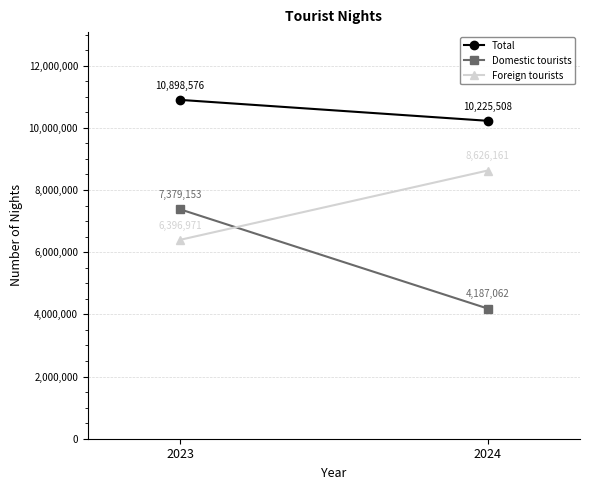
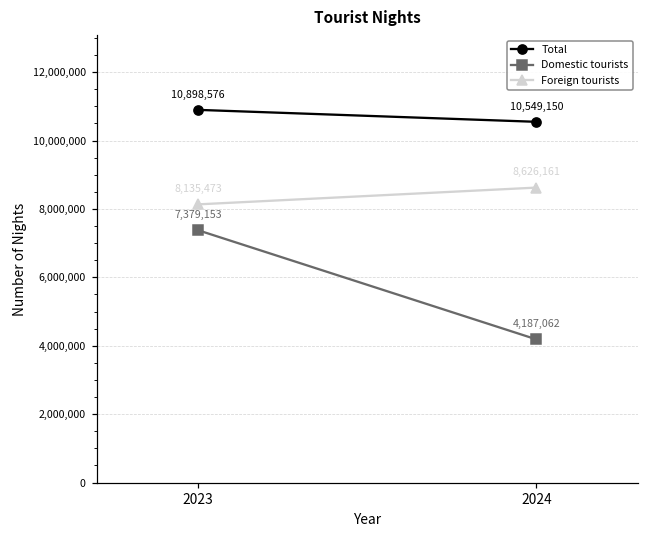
  {
    "Total": {
      "2023": "10,898,576",
-     "2024": "10,225,508"
+     "2024": "10,549,150"
    },
    "Domestic tourists": {
      "2023": "7,379,153",
      "2024": "4,187,062"
    },
    "Foreign tourists": {
-     "2023": "6,400,000",
+     "2023": "8,100,000",
      "2024": "8,600,000"
    }
  }
